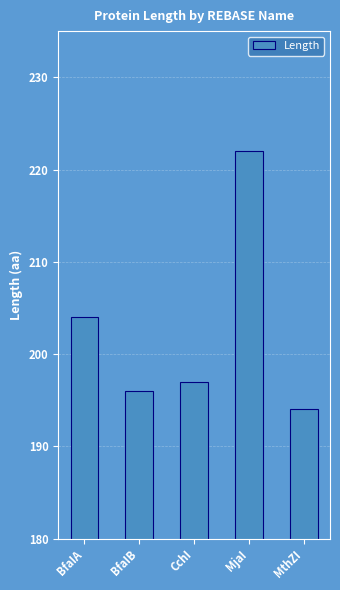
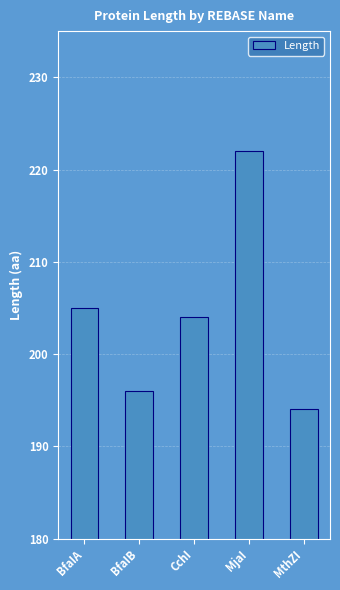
  {
-   "BfaIA": 204,
+   "BfaIA": 205,
    "BfaIB": 196,
-   "CchI": 197,
+   "CchI": 204,
    "MjaI": 222,
    "MthZI": 194
  }
